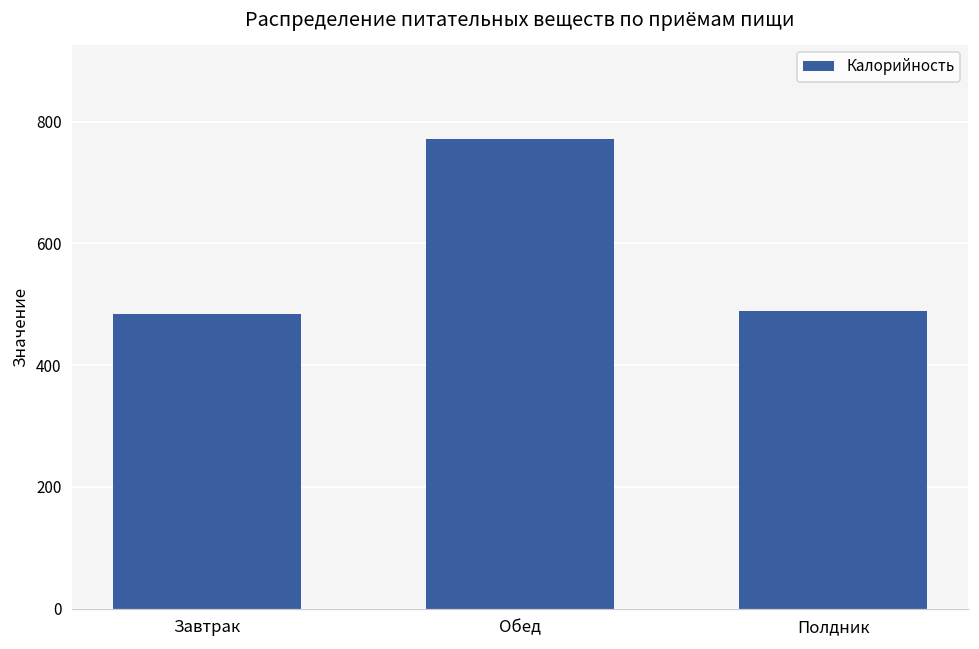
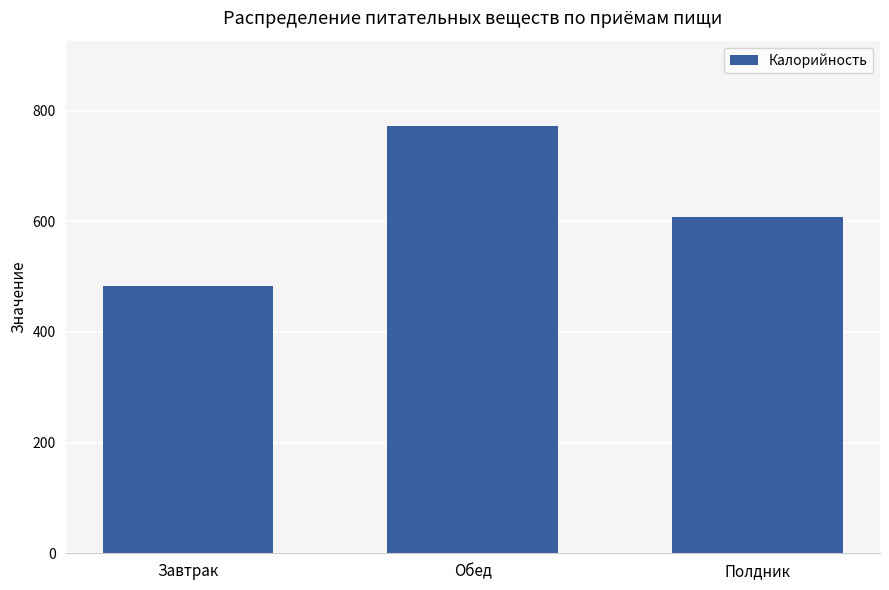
  {
    "Завтрак": 480,
    "Обед": 770,
-   "Полдник": 490
+   "Полдник": 610
  }
